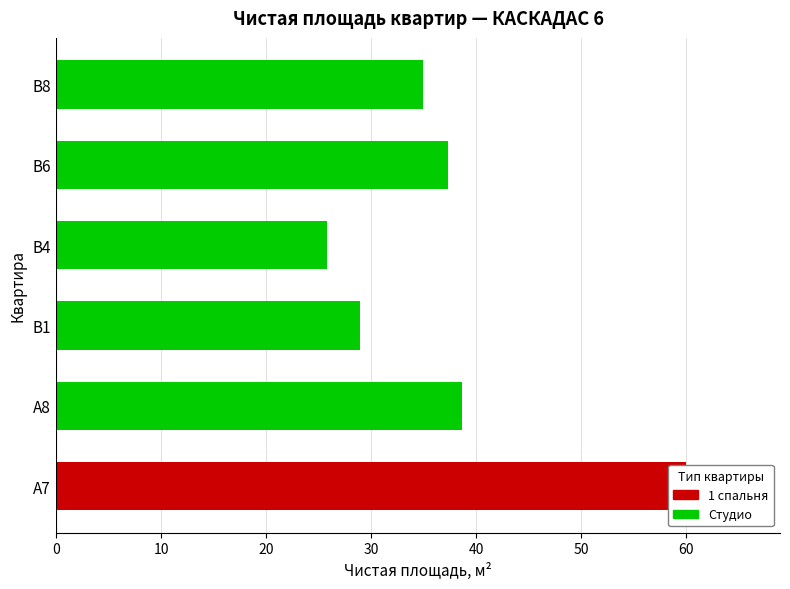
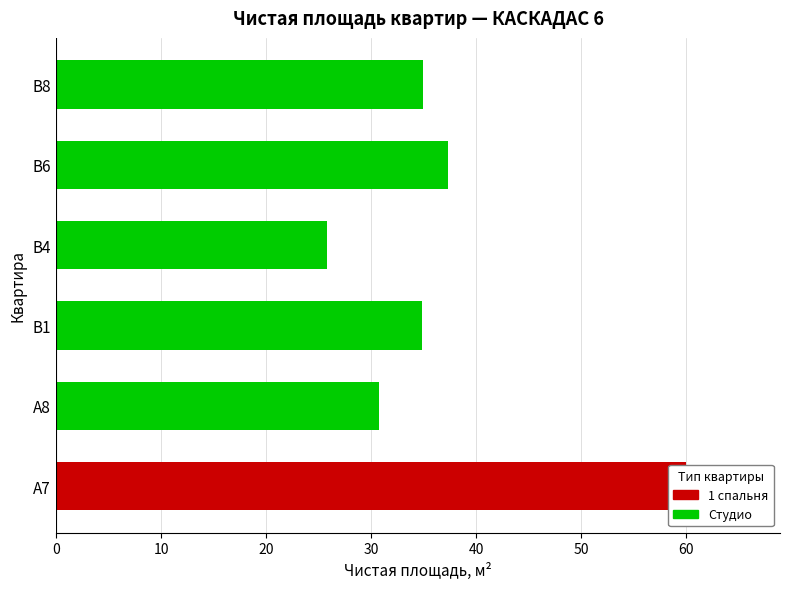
  {
    "В8": 35.0,
    "В6": 37.4,
    "В4": 25.8,
-   "В1": 28.9,
-   "А8": 38.7
+   "В1": 34.9,
+   "А8": 30.8
  }
